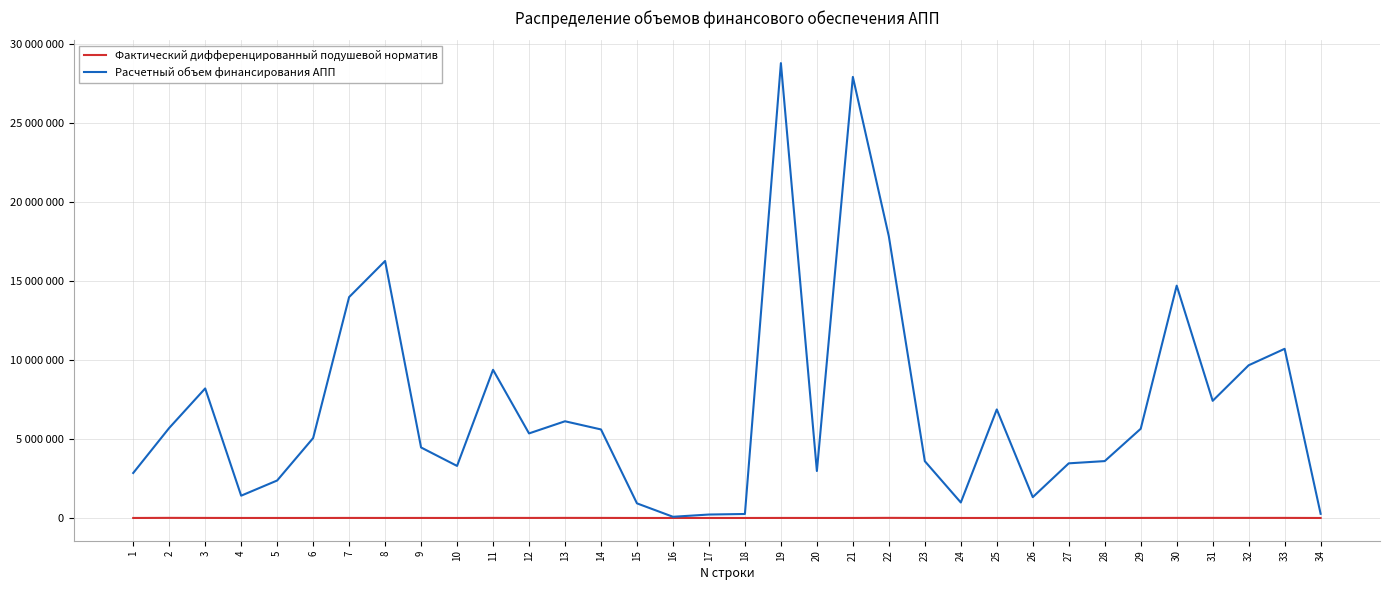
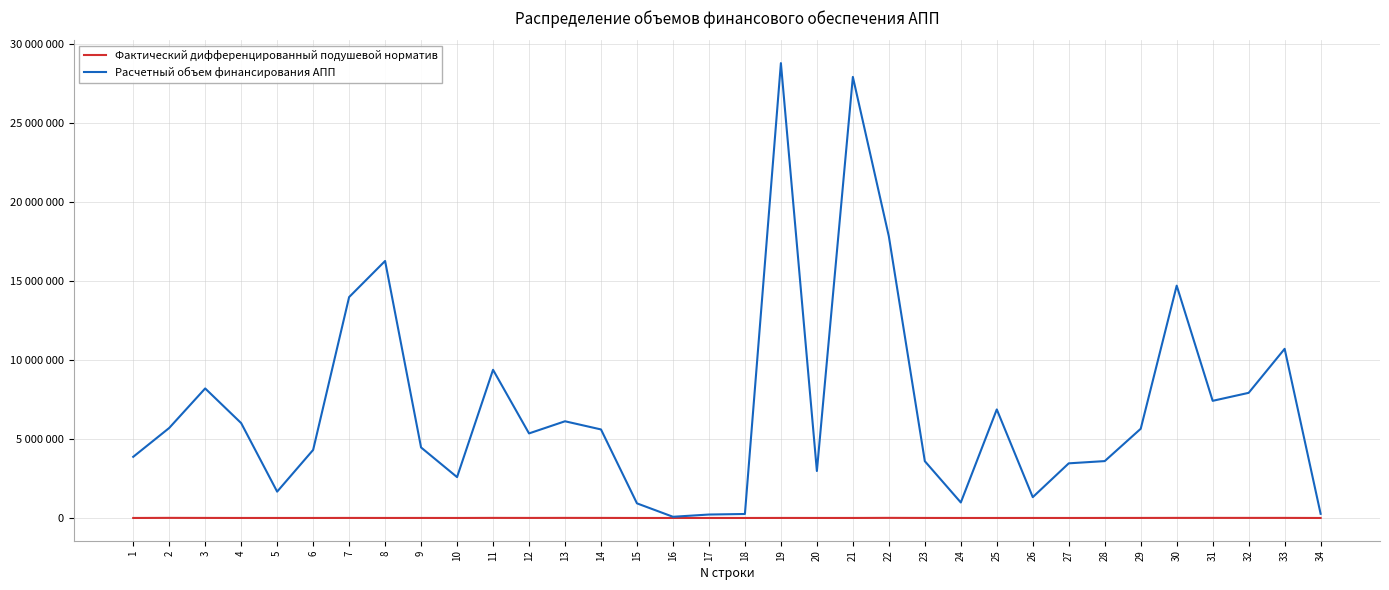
  {
    "Фактический дифференцированный подушевой норматив": {
      "1": 0,
      "2": 0,
      "3": 0,
      "4": 0,
      "5": 0,
      "6": 0,
      "7": 0,
      "8": 0,
      "9": 0,
      "10": 0,
      "11": 0,
      "12": 0,
      "13": 0,
      "14": 0,
      "15": 0,
      "17": 0,
      "18": 0,
      "19": 0,
      "20": 0,
      "21": 0,
      "22": 0,
      "23": 0,
      "24": 0,
      "25": 0,
      "26": 0,
      "27": 0,
      "28": 0,
      "29": 0,
      "30": 0,
      "31": 0,
      "32": 0,
      "33": 0,
      "34": 0
    },
    "Расчетный объем финансирования АПП": {
-     "1": 2800000,
+     "1": 3900000,
      "2": 5700000,
      "3": 8200000,
-     "4": 1400000,
-     "5": 2400000,
-     "6": 5100000,
+     "4": 6000000,
+     "5": 1700000,
+     "6": 4300000,
      "7": 14000000,
      "8": 16300000,
      "9": 4500000,
-     "10": 3300000,
+     "10": 2600000,
      "11": 9400000,
      "12": 5400000,
      "13": 6100000,
      "14": 5600000,
      "15": 900000,
      "17": 200000,
      "18": 300000,
      "19": 28800000,
      "20": 3000000,
      "21": 27900000,
      "22": 17800000,
      "23": 3600000,
      "24": 1000000,
      "25": 6900000,
      "26": 1300000,
      "27": 3500000,
      "28": 3600000,
      "29": 5700000,
      "30": 14700000,
      "31": 7400000,
-     "32": 9700000,
+     "32": 7900000,
      "33": 10700000,
      "34": 300000
    }
  }
